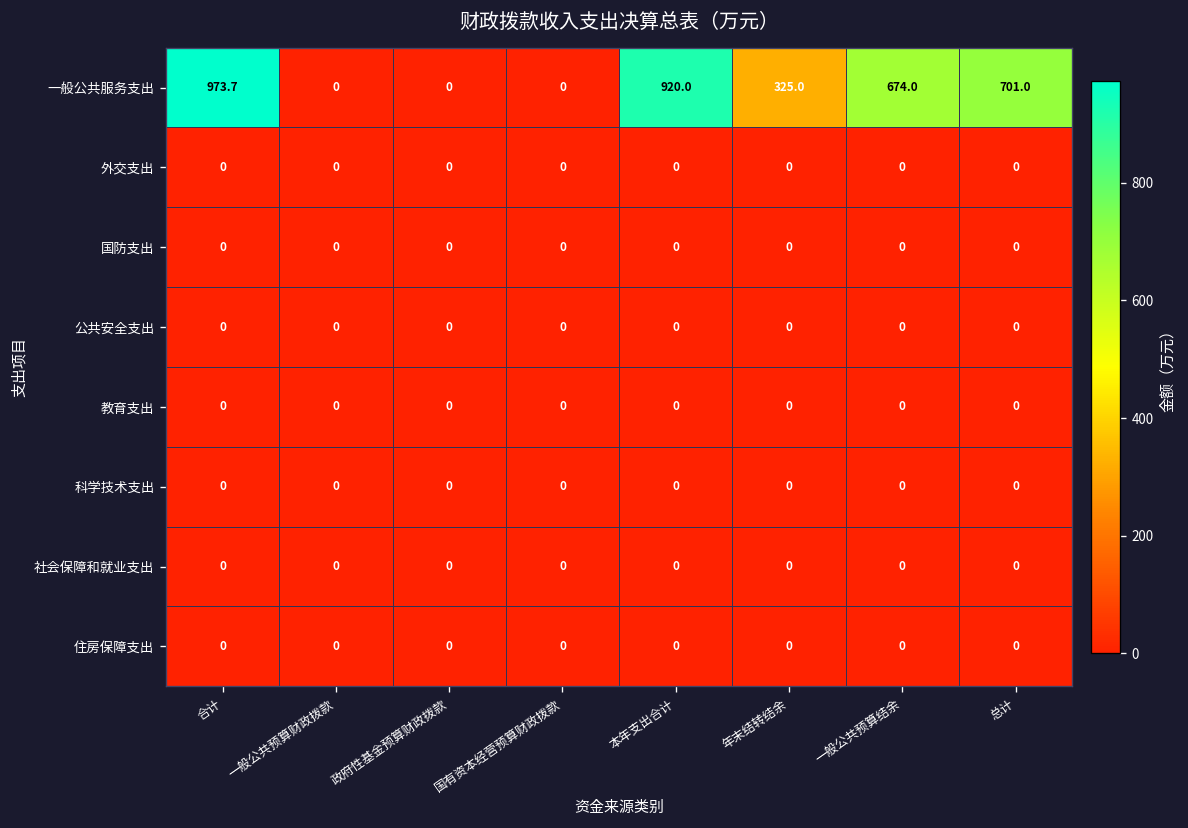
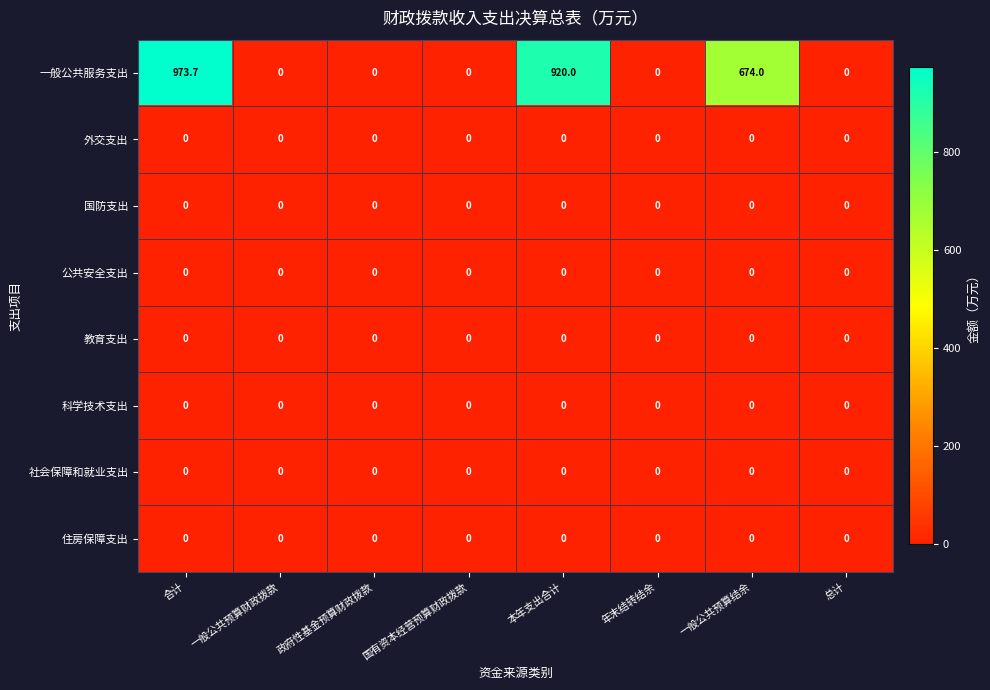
  {
    "一般公共服务支出": {
      "合计": 973.7,
      "一般公共预算财政拨款": 0,
      "政府性基金预算财政拨款": 0,
      "国有资本经营预算财政拨款": 0,
      "本年支出合计": 920.0,
-     "年末结转结余": 325.0,
+     "年末结转结余": 0,
      "一般公共预算结余": 674.0,
-     "总计": 701.0
+     "总计": 0
    },
    "外交支出": {
      "合计": 0,
      "一般公共预算财政拨款": 0,
      "政府性基金预算财政拨款": 0,
      "国有资本经营预算财政拨款": 0,
      "本年支出合计": 0,
      "年末结转结余": 0,
      "一般公共预算结余": 0,
      "总计": 0
    },
    "国防支出": {
      "合计": 0,
      "一般公共预算财政拨款": 0,
      "政府性基金预算财政拨款": 0,
      "国有资本经营预算财政拨款": 0,
      "本年支出合计": 0,
      "年末结转结余": 0,
      "一般公共预算结余": 0,
      "总计": 0
    },
    "公共安全支出": {
      "合计": 0,
      "一般公共预算财政拨款": 0,
      "政府性基金预算财政拨款": 0,
      "国有资本经营预算财政拨款": 0,
      "本年支出合计": 0,
      "年末结转结余": 0,
      "一般公共预算结余": 0,
      "总计": 0
    },
    "教育支出": {
      "合计": 0,
      "一般公共预算财政拨款": 0,
      "政府性基金预算财政拨款": 0,
      "国有资本经营预算财政拨款": 0,
      "本年支出合计": 0,
      "年末结转结余": 0,
      "一般公共预算结余": 0,
      "总计": 0
    },
    "科学技术支出": {
      "合计": 0,
      "一般公共预算财政拨款": 0,
      "政府性基金预算财政拨款": 0,
      "国有资本经营预算财政拨款": 0,
      "本年支出合计": 0,
      "年末结转结余": 0,
      "一般公共预算结余": 0,
      "总计": 0
    },
    "社会保障和就业支出": {
      "合计": 0,
      "一般公共预算财政拨款": 0,
      "政府性基金预算财政拨款": 0,
      "国有资本经营预算财政拨款": 0,
      "本年支出合计": 0,
      "年末结转结余": 0,
      "一般公共预算结余": 0,
      "总计": 0
    },
    "住房保障支出": {
      "合计": 0,
      "一般公共预算财政拨款": 0,
      "政府性基金预算财政拨款": 0,
      "国有资本经营预算财政拨款": 0,
      "本年支出合计": 0,
      "年末结转结余": 0,
      "一般公共预算结余": 0,
      "总计": 0
    }
  }
